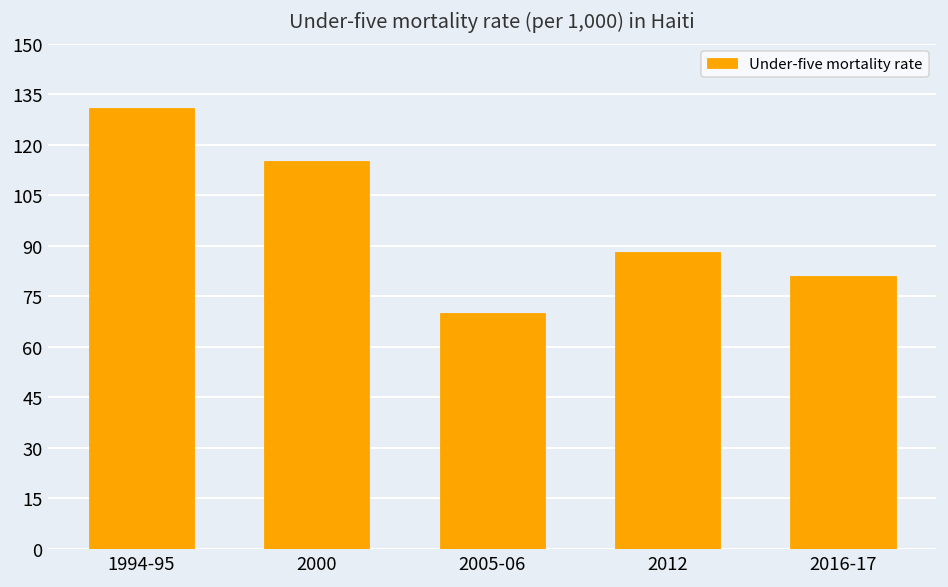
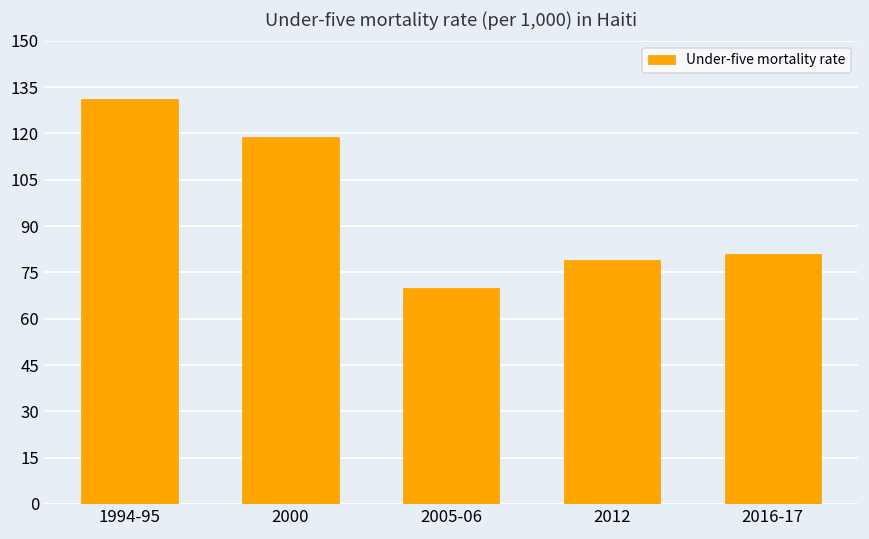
  {
    "1994-95": 131,
-   "2000": 115,
+   "2000": 119,
    "2005-06": 70,
-   "2012": 88,
+   "2012": 79,
    "2016-17": 81
  }
